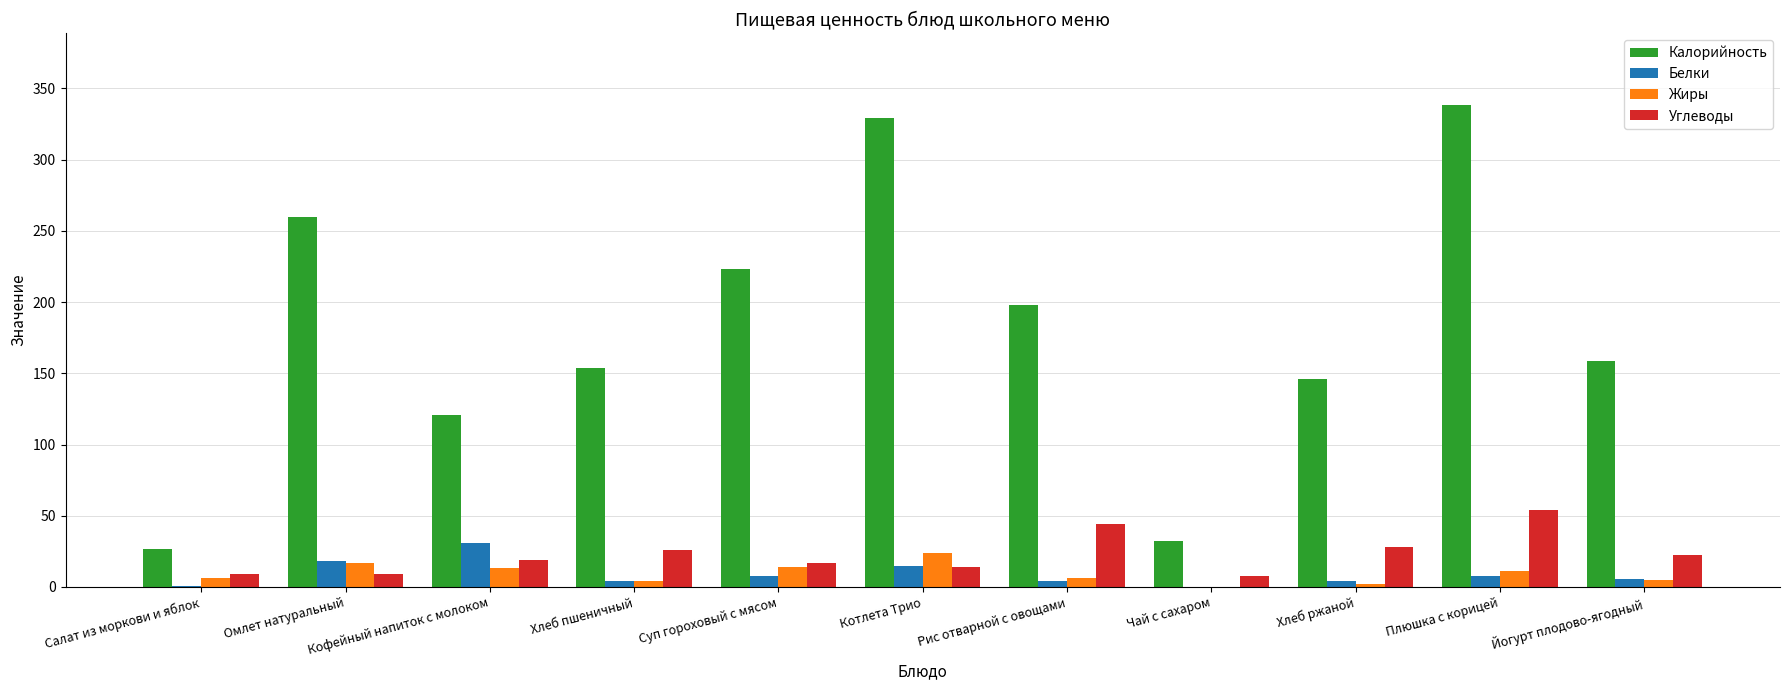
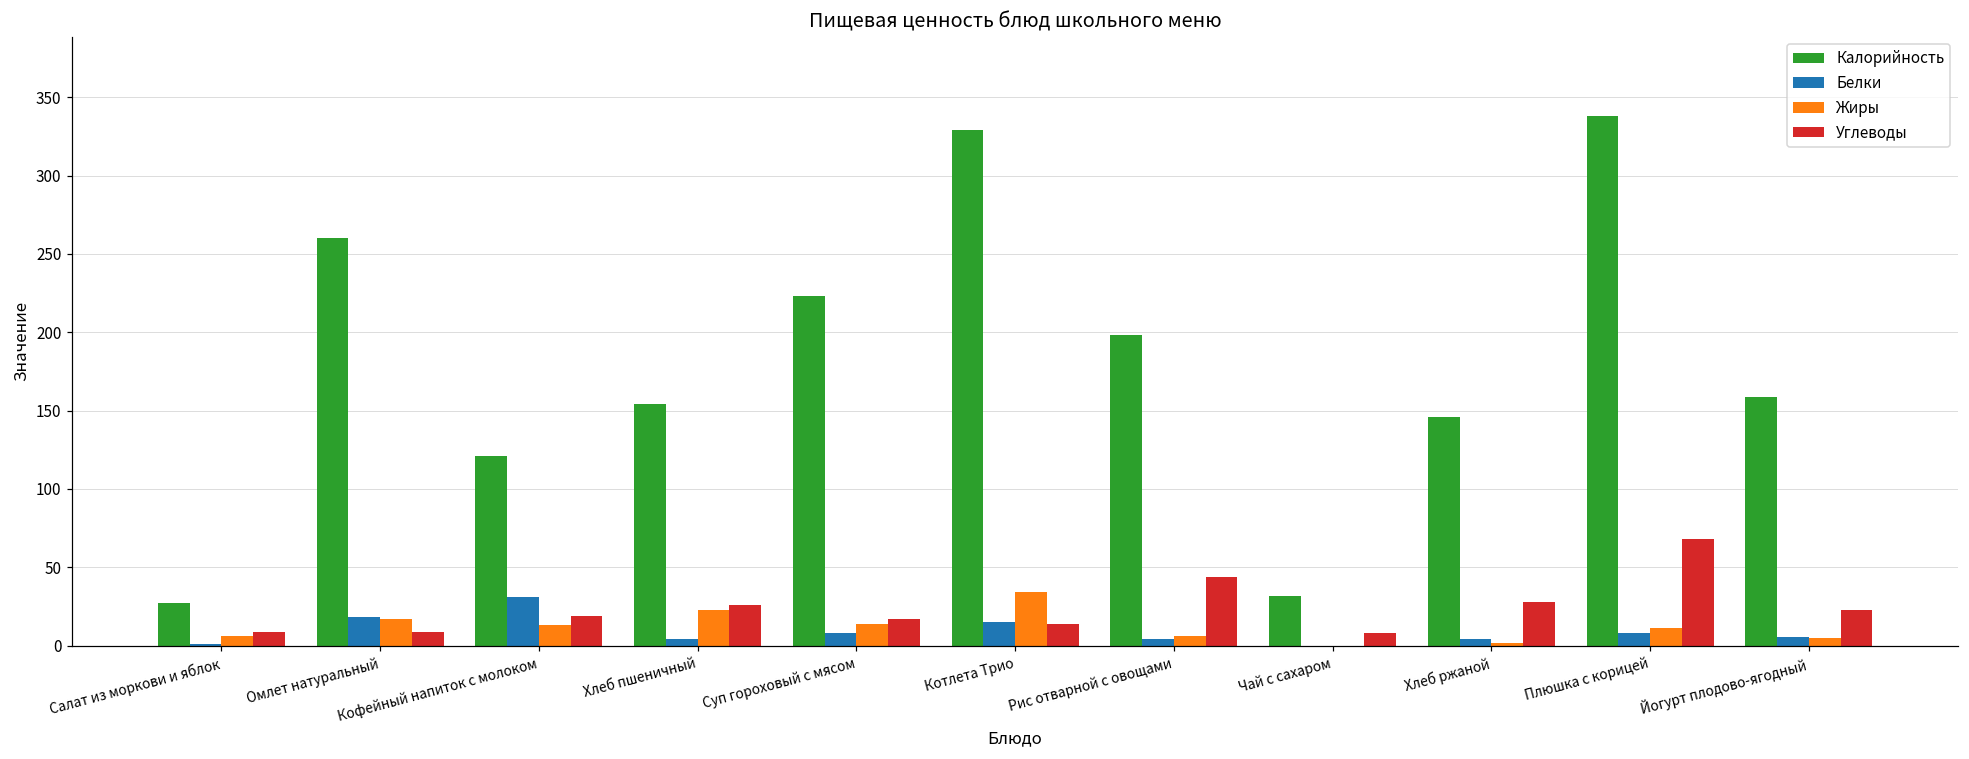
  {
    "Калорийность": {
      "Салат из моркови и яблок": 27,
      "Омлет натуральный": 260,
      "Кофейный напиток с молоком": 121,
      "Хлеб пшеничный": 154,
      "Суп гороховый с мясом": 223,
      "Котлета Трио": 329,
      "Рис отварной с овощами": 198,
      "Чай с сахаром": 32,
      "Хлеб ржаной": 146,
      "Плюшка с корицей": 338,
      "Йогурт плодово-ягодный": 159
    },
    "Белки": {
      "Омлет натуральный": 18,
      "Кофейный напиток с молоком": 31,
      "Хлеб пшеничный": 4,
      "Суп гороховый с мясом": 8,
      "Котлета Трио": 15,
      "Рис отварной с овощами": 4,
      "Чай с сахаром": 0,
      "Хлеб ржаной": 4,
      "Плюшка с корицей": 8,
      "Йогурт плодово-ягодный": 6
    },
    "Жиры": {
      "Салат из моркови и яблок": 6,
      "Омлет натуральный": 17,
      "Кофейный напиток с молоком": 13,
-     "Хлеб пшеничный": 4,
+     "Хлеб пшеничный": 23,
      "Суп гороховый с мясом": 14,
-     "Котлета Трио": 24,
+     "Котлета Трио": 34,
      "Рис отварной с овощами": 6,
      "Чай с сахаром": 0,
      "Хлеб ржаной": 2,
      "Плюшка с корицей": 11,
      "Йогурт плодово-ягодный": 5
    },
    "Углеводы": {
      "Салат из моркови и яблок": 9,
      "Омлет натуральный": 9,
      "Кофейный напиток с молоком": 19,
      "Хлеб пшеничный": 26,
      "Суп гороховый с мясом": 17,
      "Котлета Трио": 14,
      "Рис отварной с овощами": 44,
      "Чай с сахаром": 8,
      "Хлеб ржаной": 28,
-     "Плюшка с корицей": 54,
+     "Плюшка с корицей": 68,
      "Йогурт плодово-ягодный": 23
    }
  }
